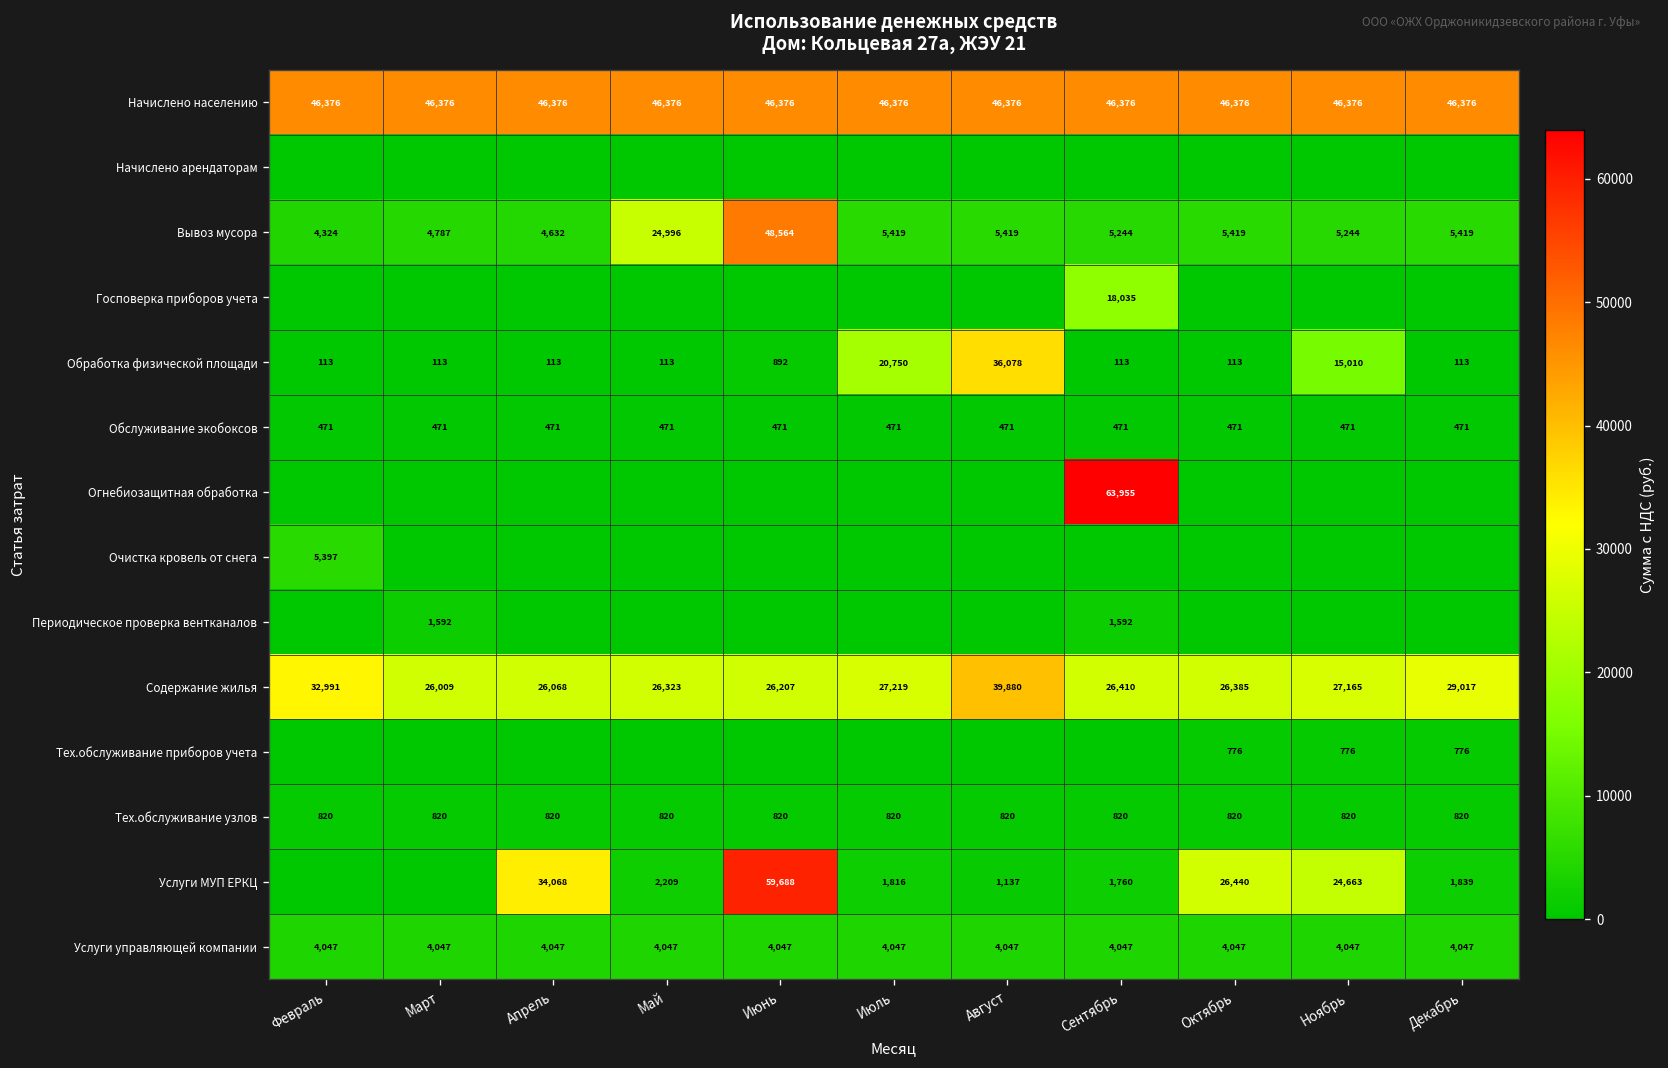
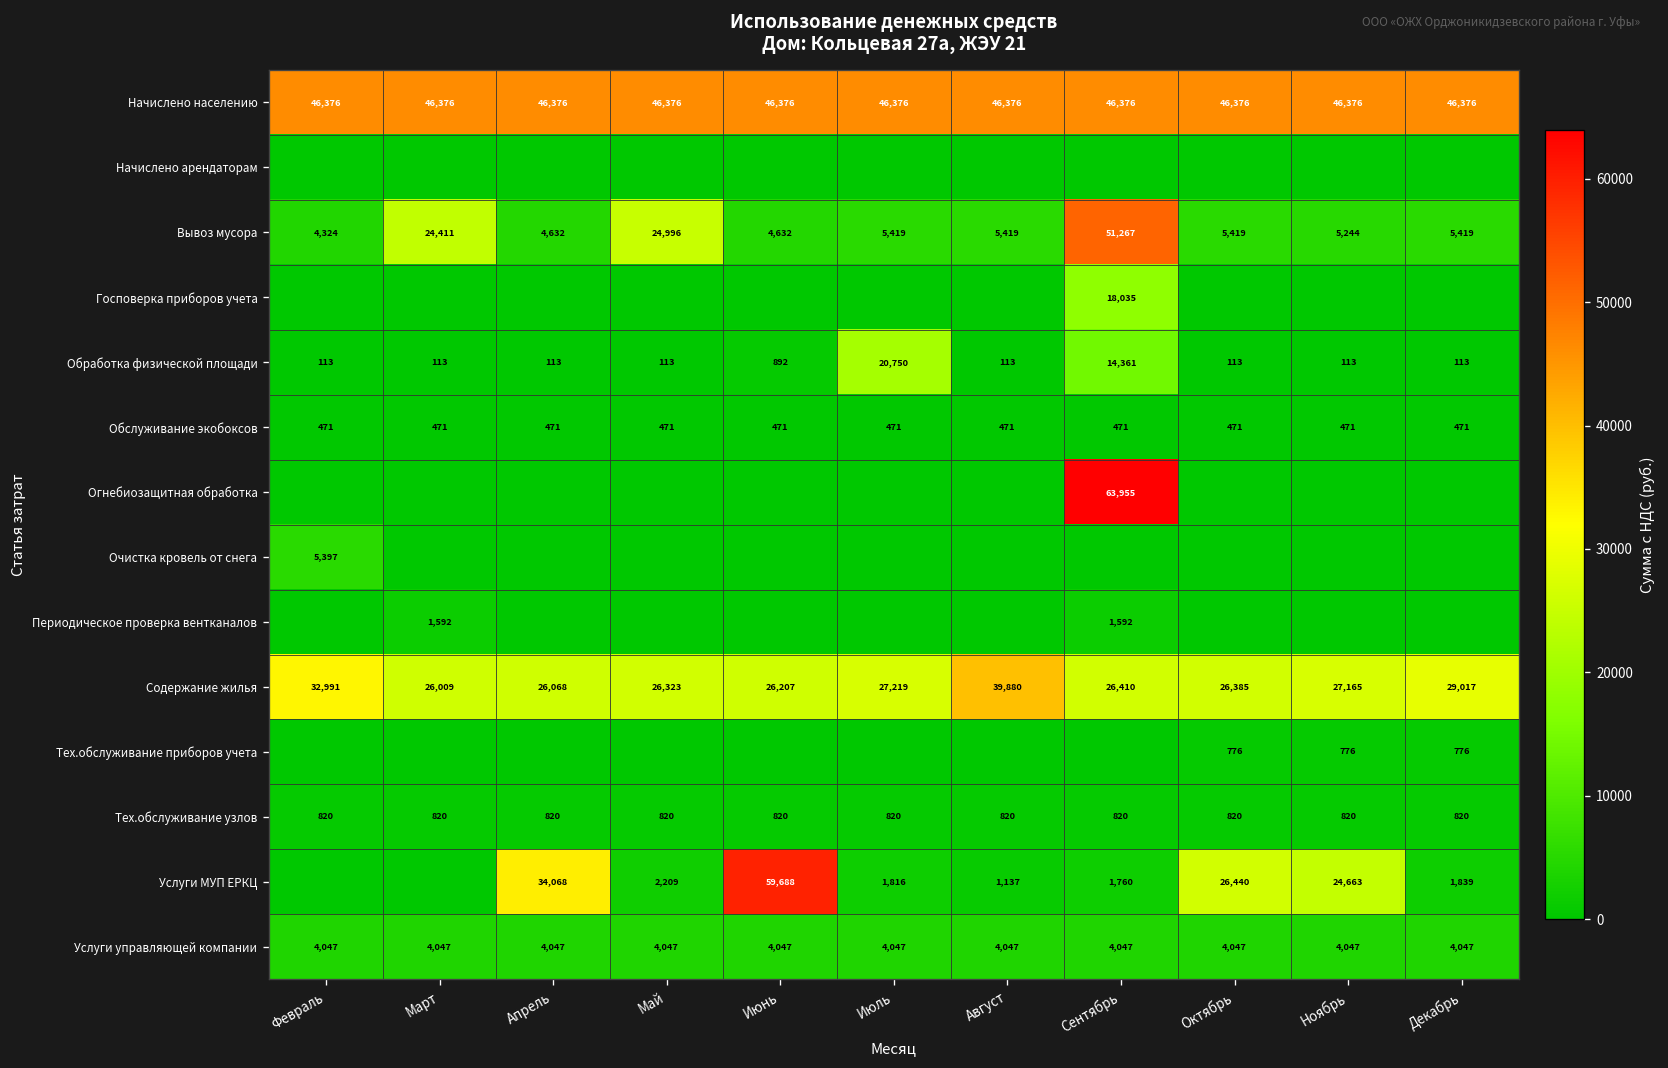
  {
    "Начислено населению": {
      "Февраль": "46,376",
      "Март": "46,376",
      "Апрель": "46,376",
      "Май": "46,376",
      "Июнь": "46,376",
      "Июль": "46,376",
      "Август": "46,376",
      "Сентябрь": "46,376",
      "Октябрь": "46,376",
      "Ноябрь": "46,376",
      "Декабрь": "46,376"
    },
    "Вывоз мусора": {
      "Февраль": "4,324",
-     "Март": "4,787",
+     "Март": "24,411",
      "Апрель": "4,632",
      "Май": "24,996",
-     "Июнь": "48,564",
+     "Июнь": "4,632",
      "Июль": "5,419",
      "Август": "5,419",
-     "Сентябрь": "5,244",
+     "Сентябрь": "51,267",
      "Октябрь": "5,419",
      "Ноябрь": "5,244",
      "Декабрь": "5,419"
    },
    "Госповерка приборов учета": {
      "Сентябрь": "18,035"
    },
    "Обработка физической площади": {
      "Февраль": "113",
      "Март": "113",
      "Апрель": "113",
      "Май": "113",
      "Июнь": "892",
      "Июль": "20,750",
-     "Август": "36,078",
-     "Сентябрь": "113",
+     "Август": "113",
+     "Сентябрь": "14,361",
      "Октябрь": "113",
-     "Ноябрь": "15,010",
+     "Ноябрь": "113",
      "Декабрь": "113"
    },
    "Обслуживание экобоксов": {
      "Февраль": "471",
      "Март": "471",
      "Апрель": "471",
      "Май": "471",
      "Июнь": "471",
      "Июль": "471",
      "Август": "471",
      "Сентябрь": "471",
      "Октябрь": "471",
      "Ноябрь": "471",
      "Декабрь": "471"
    },
    "Огнебиозащитная обработка": {
      "Сентябрь": "63,955"
    },
    "Очистка кровель от снега": {
      "Февраль": "5,397"
    },
    "Периодическое проверка вентканалов": {
      "Март": "1,592",
      "Сентябрь": "1,592"
    },
    "Содержание жилья": {
      "Февраль": "32,991",
      "Март": "26,009",
      "Апрель": "26,068",
      "Май": "26,323",
      "Июнь": "26,207",
      "Июль": "27,219",
      "Август": "39,880",
      "Сентябрь": "26,410",
      "Октябрь": "26,385",
      "Ноябрь": "27,165",
      "Декабрь": "29,017"
    },
    "Тех.обслуживание приборов учета": {
      "Октябрь": "776",
      "Ноябрь": "776",
      "Декабрь": "776"
    },
    "Тех.обслуживание узлов": {
      "Февраль": "820",
      "Март": "820",
      "Апрель": "820",
      "Май": "820",
      "Июнь": "820",
      "Июль": "820",
      "Август": "820",
      "Сентябрь": "820",
      "Октябрь": "820",
      "Ноябрь": "820",
      "Декабрь": "820"
    },
    "Услуги МУП ЕРКЦ": {
      "Апрель": "34,068",
      "Май": "2,209",
      "Июнь": "59,688",
      "Июль": "1,816",
      "Август": "1,137",
      "Сентябрь": "1,760",
      "Октябрь": "26,440",
      "Ноябрь": "24,663",
      "Декабрь": "1,839"
    },
    "Услуги управляющей компании": {
      "Февраль": "4,047",
      "Март": "4,047",
      "Апрель": "4,047",
      "Май": "4,047",
      "Июнь": "4,047",
      "Июль": "4,047",
      "Август": "4,047",
      "Сентябрь": "4,047",
      "Октябрь": "4,047",
      "Ноябрь": "4,047",
      "Декабрь": "4,047"
    }
  }
